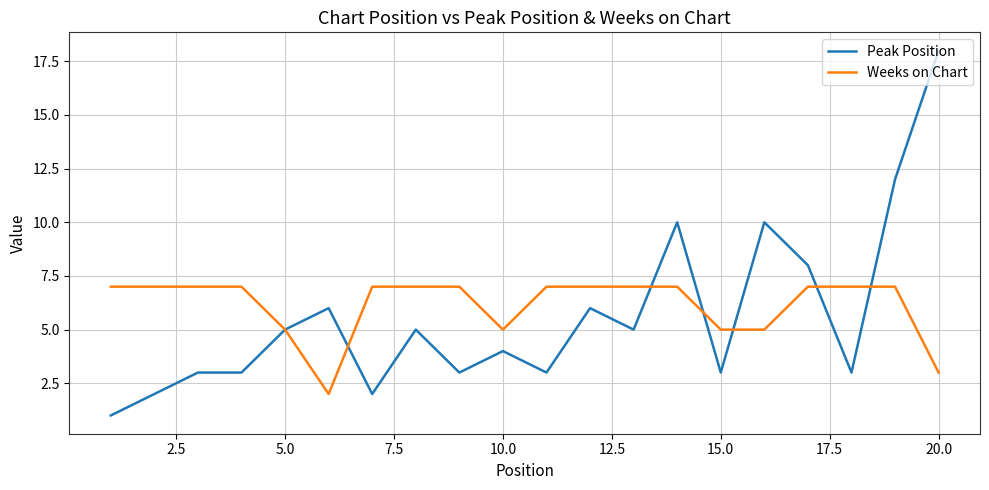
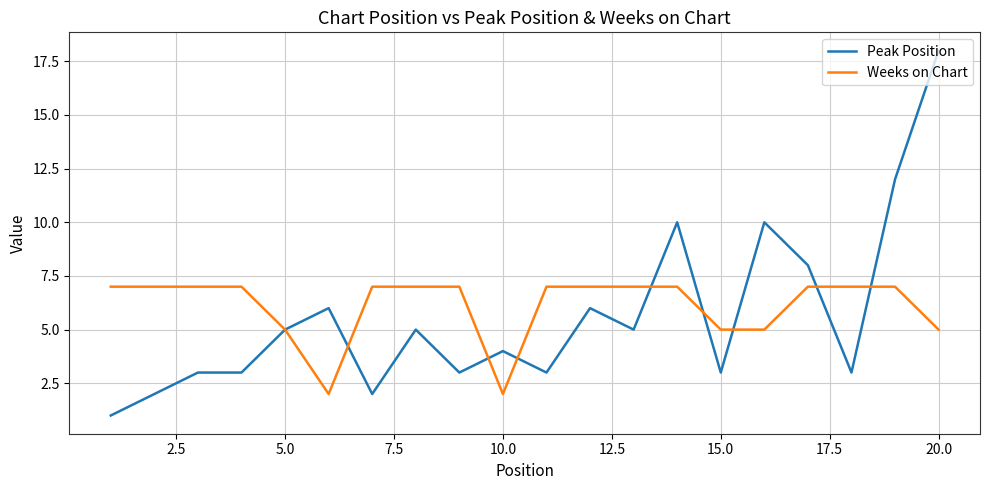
  {
    "Peak Position": {
      "10.0": 4,
      "15.0": 3
    },
    "Weeks on Chart": {
-     "10.0": 5,
+     "10.0": 2,
      "15.0": 5,
-     "20.0": 3
+     "20.0": 5
    }
  }
